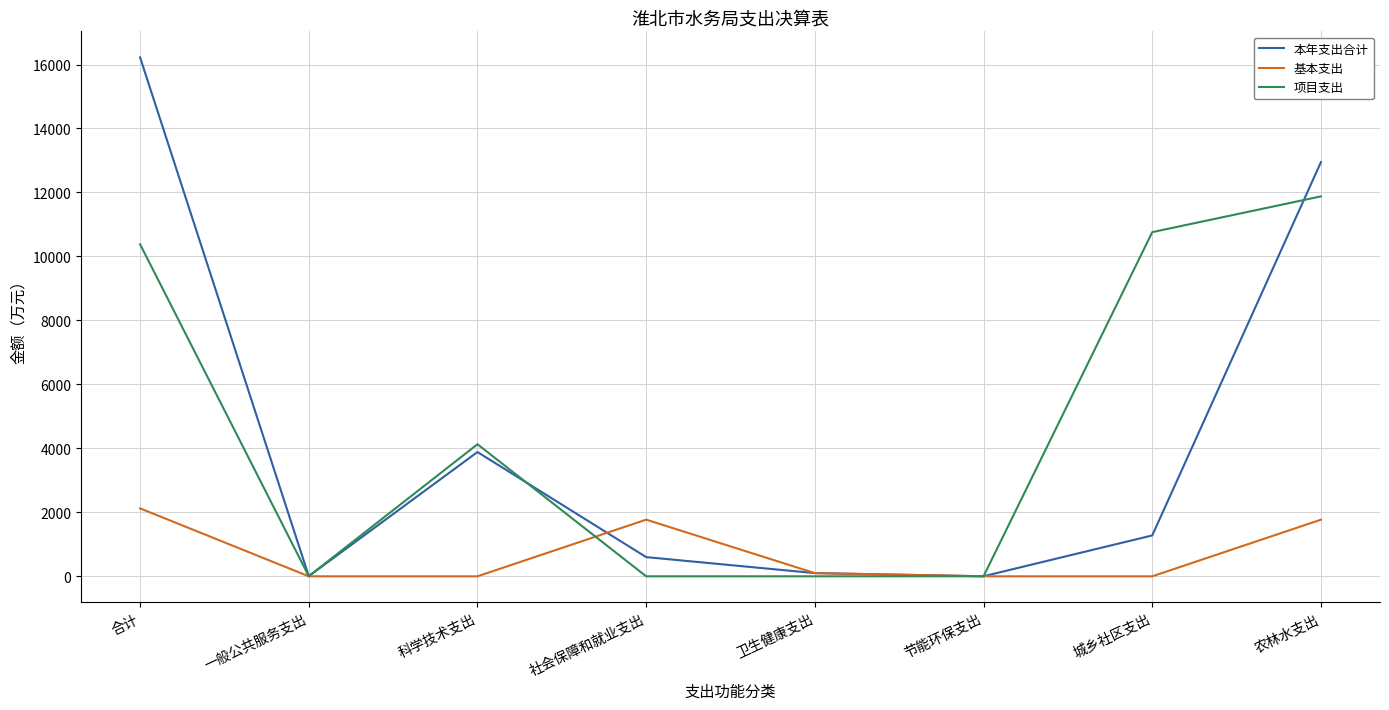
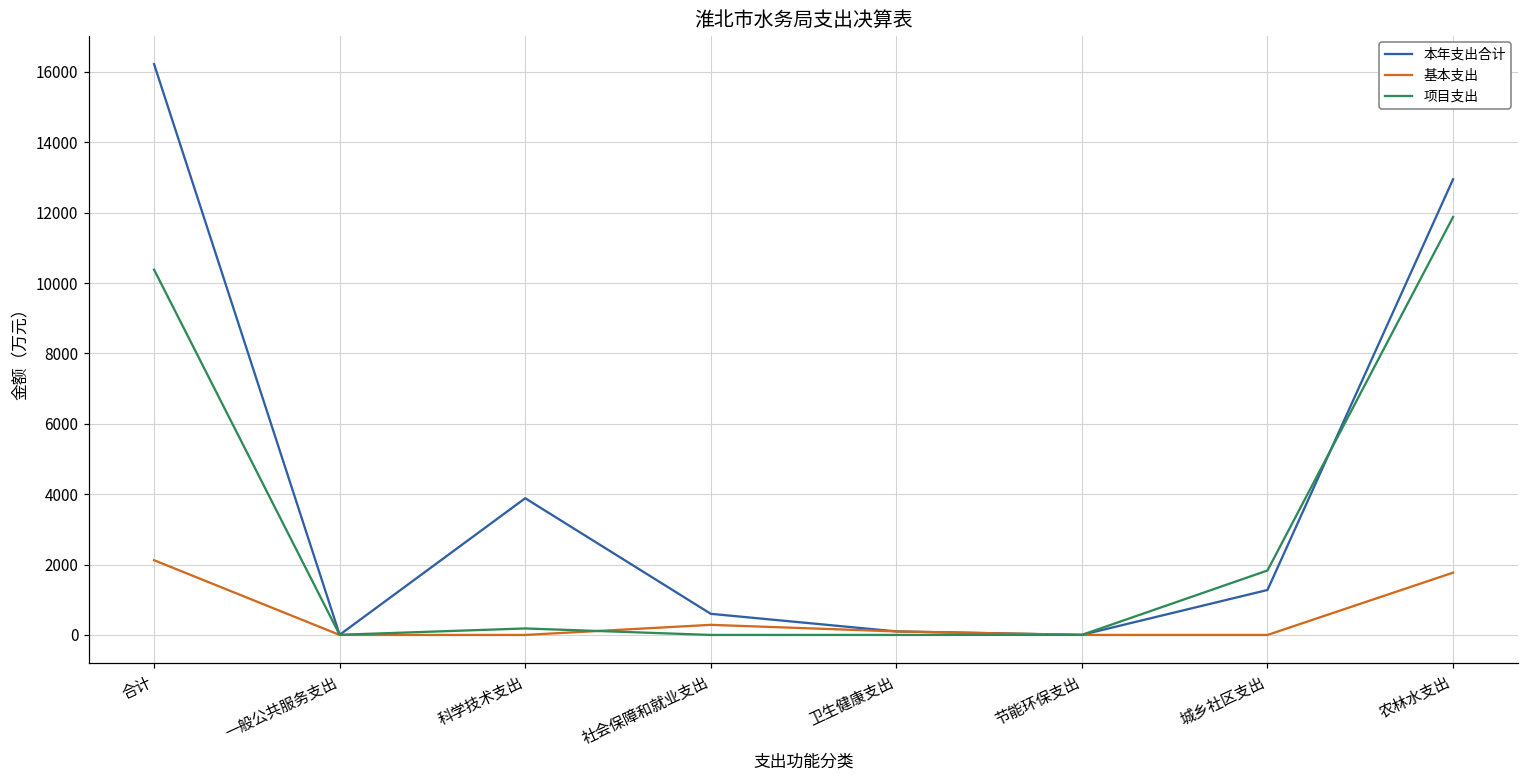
  {
    "本年支出合计": {
      "合计": 16200,
      "科学技术支出": 3900,
      "社会保障和就业支出": 600,
      "城乡社区支出": 1300,
      "农林水支出": 12900
    },
    "基本支出": {
      "合计": 2100,
      "科学技术支出": 0,
-     "社会保障和就业支出": 1800,
+     "社会保障和就业支出": 300,
      "城乡社区支出": 0,
      "农林水支出": 1800
    },
    "项目支出": {
      "合计": 10400,
-     "科学技术支出": 4100,
+     "科学技术支出": 200,
      "社会保障和就业支出": 0,
      "卫生健康支出": 0,
-     "城乡社区支出": 10800,
+     "城乡社区支出": 1800,
      "农林水支出": 11900
    }
  }
